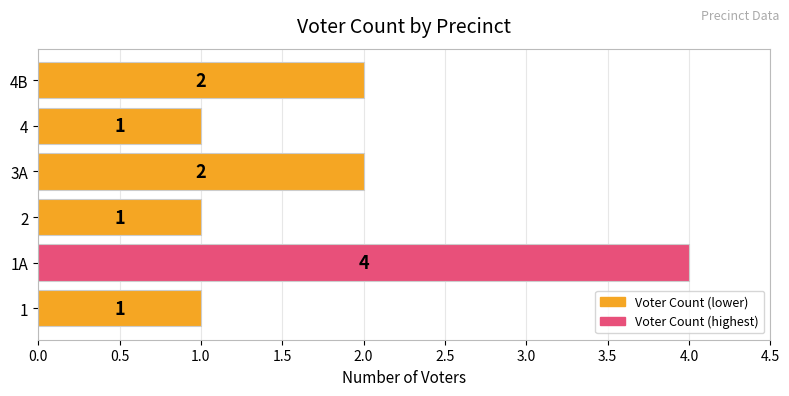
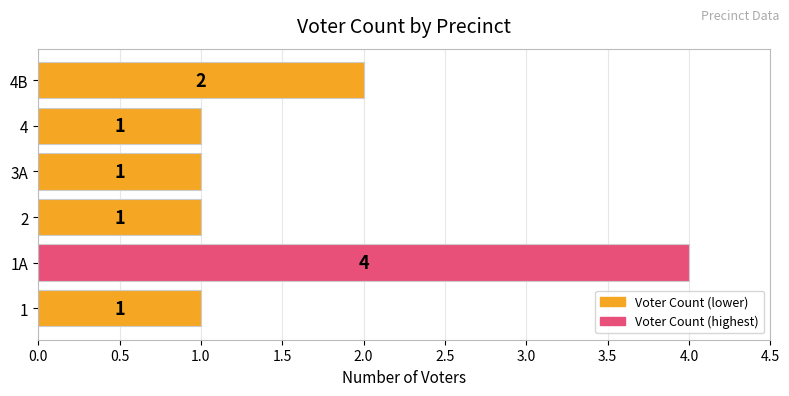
  {
    "4B": 2,
    "4": 1,
-   "3A": 2,
+   "3A": 1,
    "2": 1,
    "1A": 4,
    "1": 1
  }
